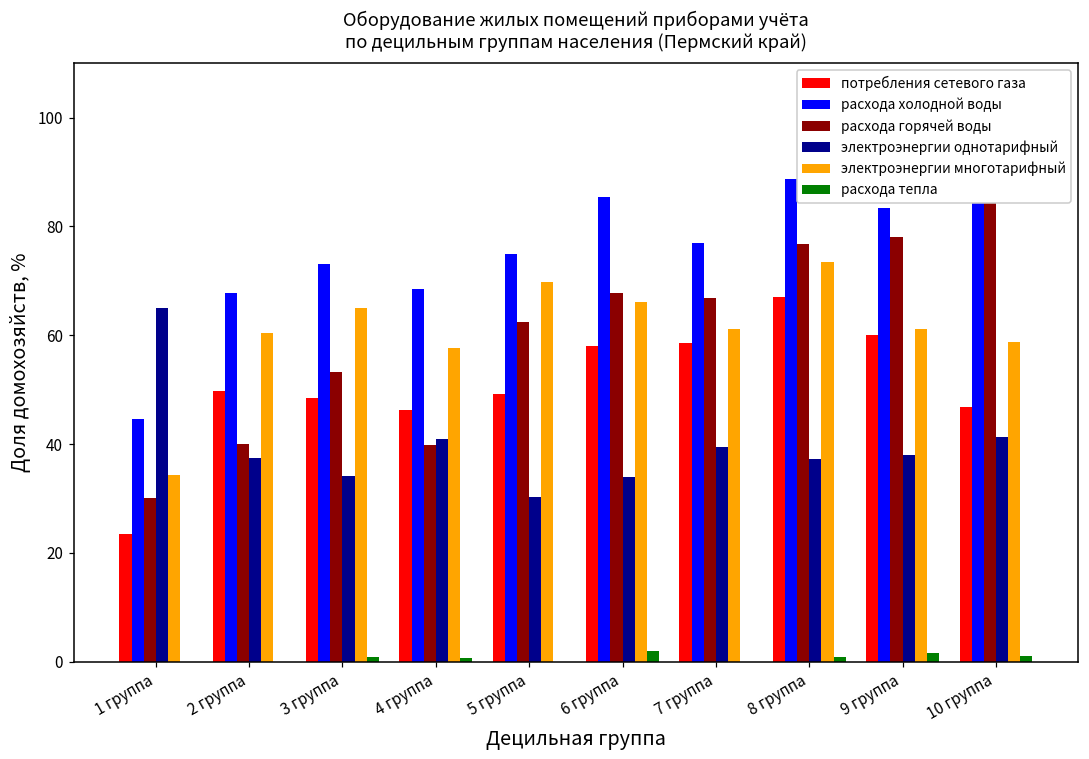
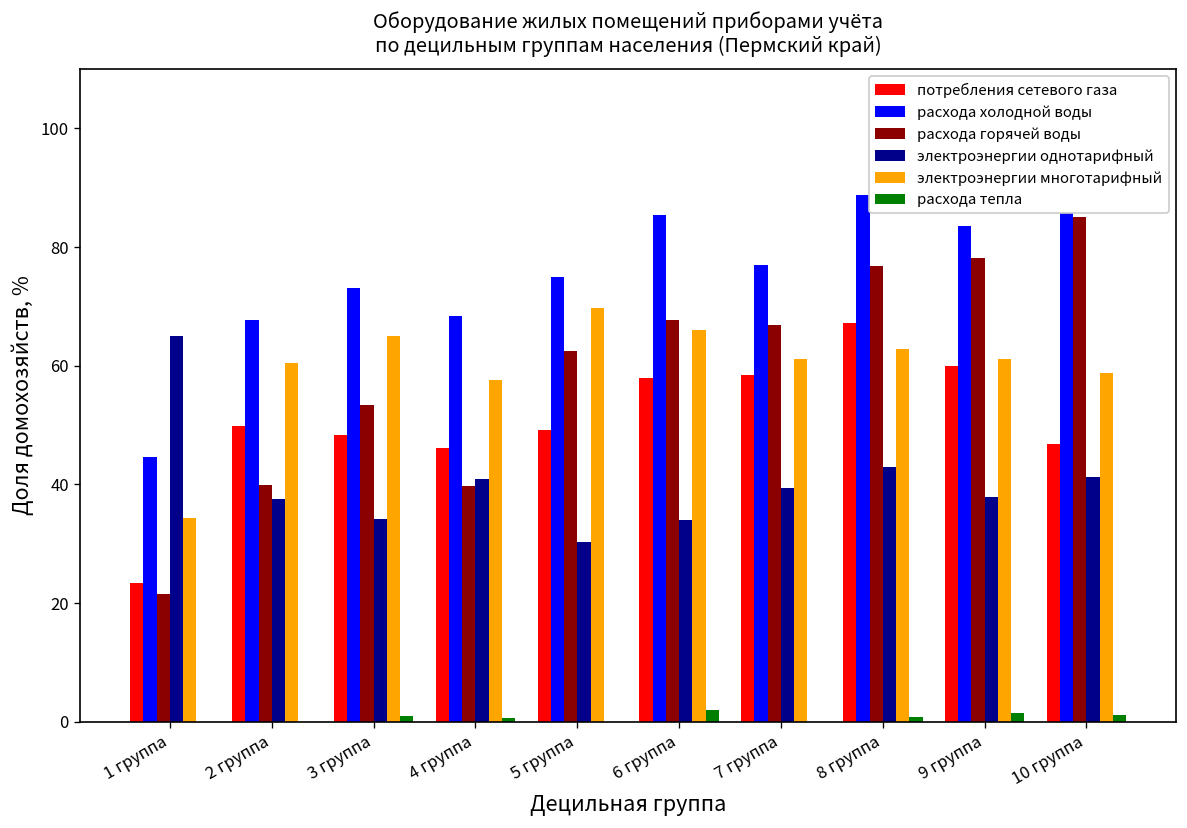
  {
    "потребления сетевого газа": {
      "1 группа": 23,
      "2 группа": 50,
      "3 группа": 48,
      "4 группа": 46,
      "5 группа": 49,
      "6 группа": 58,
      "7 группа": 59,
      "8 группа": 67,
      "9 группа": 60,
      "10 группа": 47
    },
    "расхода холодной воды": {
      "1 группа": 45,
      "2 группа": 68,
      "3 группа": 73,
      "4 группа": 68,
      "5 группа": 75,
      "6 группа": 85,
      "7 группа": 77,
      "8 группа": 89,
      "9 группа": 83
    },
    "расхода горячей воды": {
-     "1 группа": 30,
+     "1 группа": 22,
      "2 группа": 40,
      "3 группа": 53,
      "4 группа": 40,
      "5 группа": 62,
      "6 группа": 68,
      "7 группа": 67,
      "8 группа": 77,
      "9 группа": 78
    },
    "электроэнергии однотарифный": {
      "1 группа": 65,
      "2 группа": 38,
      "3 группа": 34,
      "4 группа": 41,
      "5 группа": 30,
      "6 группа": 34,
      "7 группа": 39,
-     "8 группа": 37,
+     "8 группа": 43,
      "9 группа": 38,
      "10 группа": 41
    },
    "электроэнергии многотарифный": {
      "1 группа": 34,
      "2 группа": 60,
      "3 группа": 65,
      "4 группа": 58,
      "5 группа": 70,
      "6 группа": 66,
      "7 группа": 61,
-     "8 группа": 74,
+     "8 группа": 63,
      "9 группа": 61,
      "10 группа": 59
    },
    "расхода тепла": {
      "1 группа": 0,
      "2 группа": 0,
      "3 группа": 1,
      "4 группа": 1,
      "5 группа": 0,
      "6 группа": 2,
      "7 группа": 0,
      "8 группа": 1,
      "9 группа": 2,
      "10 группа": 1
    }
  }
